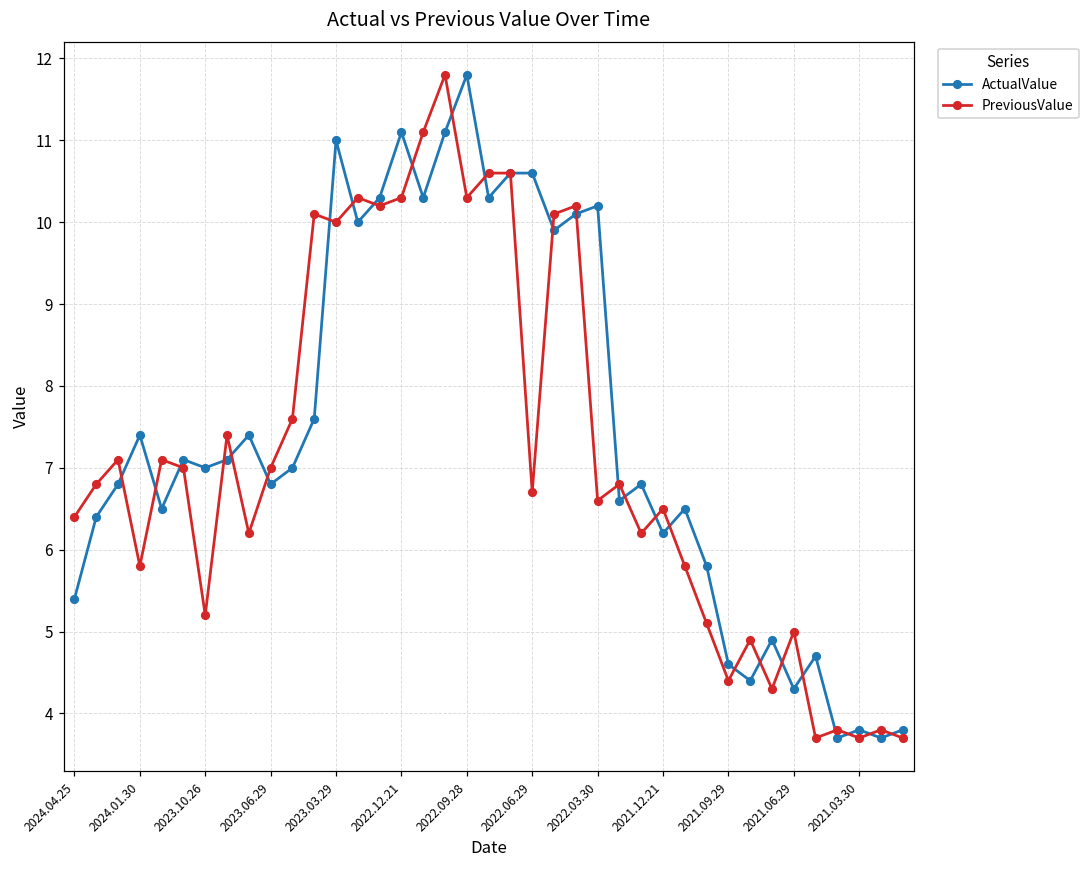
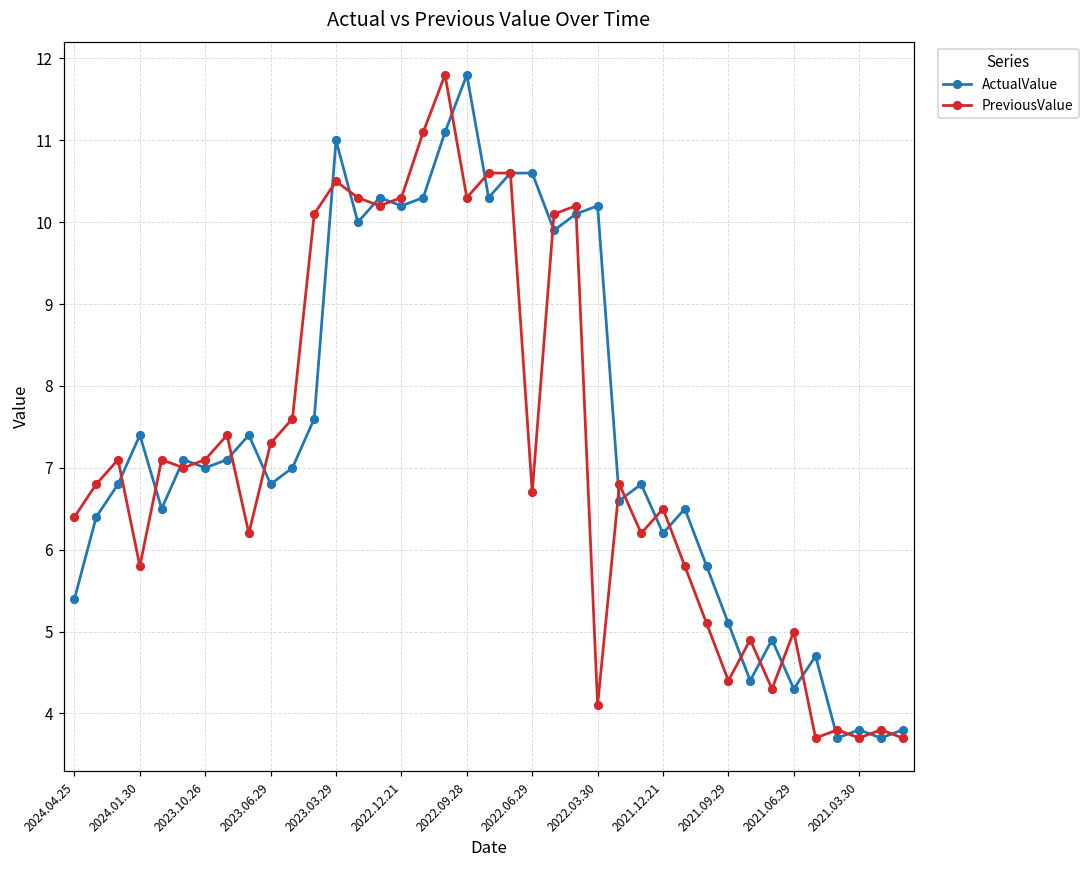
  {
    "ActualValue": {
      "2024.04.25": 5.4,
      "2024.01.30": 7.4,
      "2023.10.26": 7.0,
      "2023.06.29": 6.8,
      "2023.03.29": 11.0,
-     "2022.12.21": 11.1,
+     "2022.12.21": 10.2,
      "2022.09.28": 11.8,
      "2022.06.29": 10.6,
      "2022.03.30": 10.2,
      "2021.12.21": 6.2,
-     "2021.09.29": 4.6,
+     "2021.09.29": 5.1,
      "2021.06.29": 4.3,
      "2021.03.30": 3.8
    },
    "PreviousValue": {
      "2024.04.25": 6.4,
      "2024.01.30": 5.8,
-     "2023.10.26": 5.2,
-     "2023.06.29": 7.0,
-     "2023.03.29": 10.0,
+     "2023.10.26": 7.1,
+     "2023.06.29": 7.3,
+     "2023.03.29": 10.5,
      "2022.12.21": 10.3,
      "2022.09.28": 10.3,
      "2022.06.29": 6.7,
-     "2022.03.30": 6.6,
+     "2022.03.30": 4.1,
      "2021.12.21": 6.5,
      "2021.09.29": 4.4,
      "2021.06.29": 5.0,
      "2021.03.30": 3.7
    }
  }
